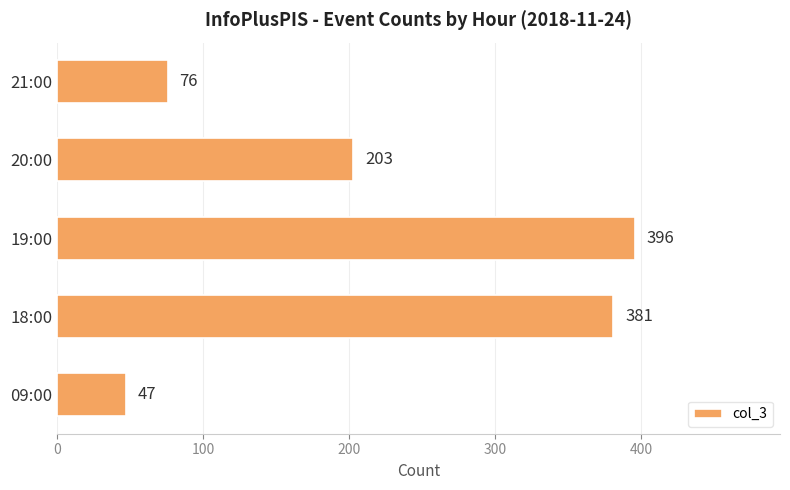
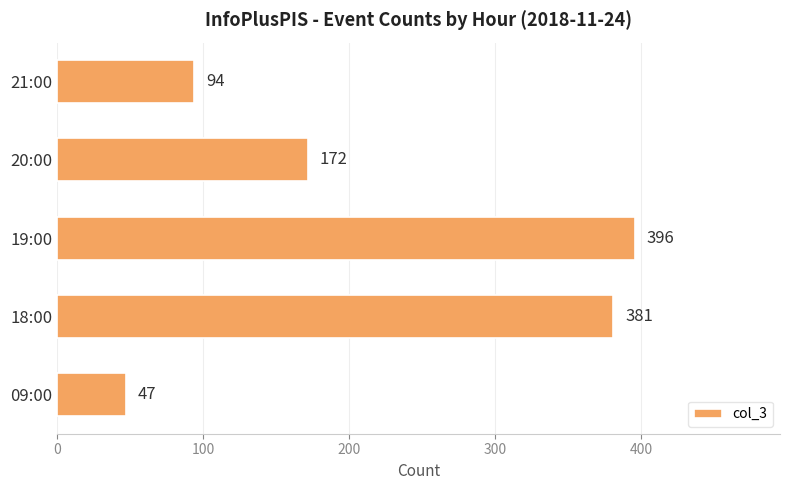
  {
-   "21:00": 76,
-   "20:00": 203,
+   "21:00": 94,
+   "20:00": 172,
    "19:00": 396,
    "18:00": 381,
    "09:00": 47
  }
